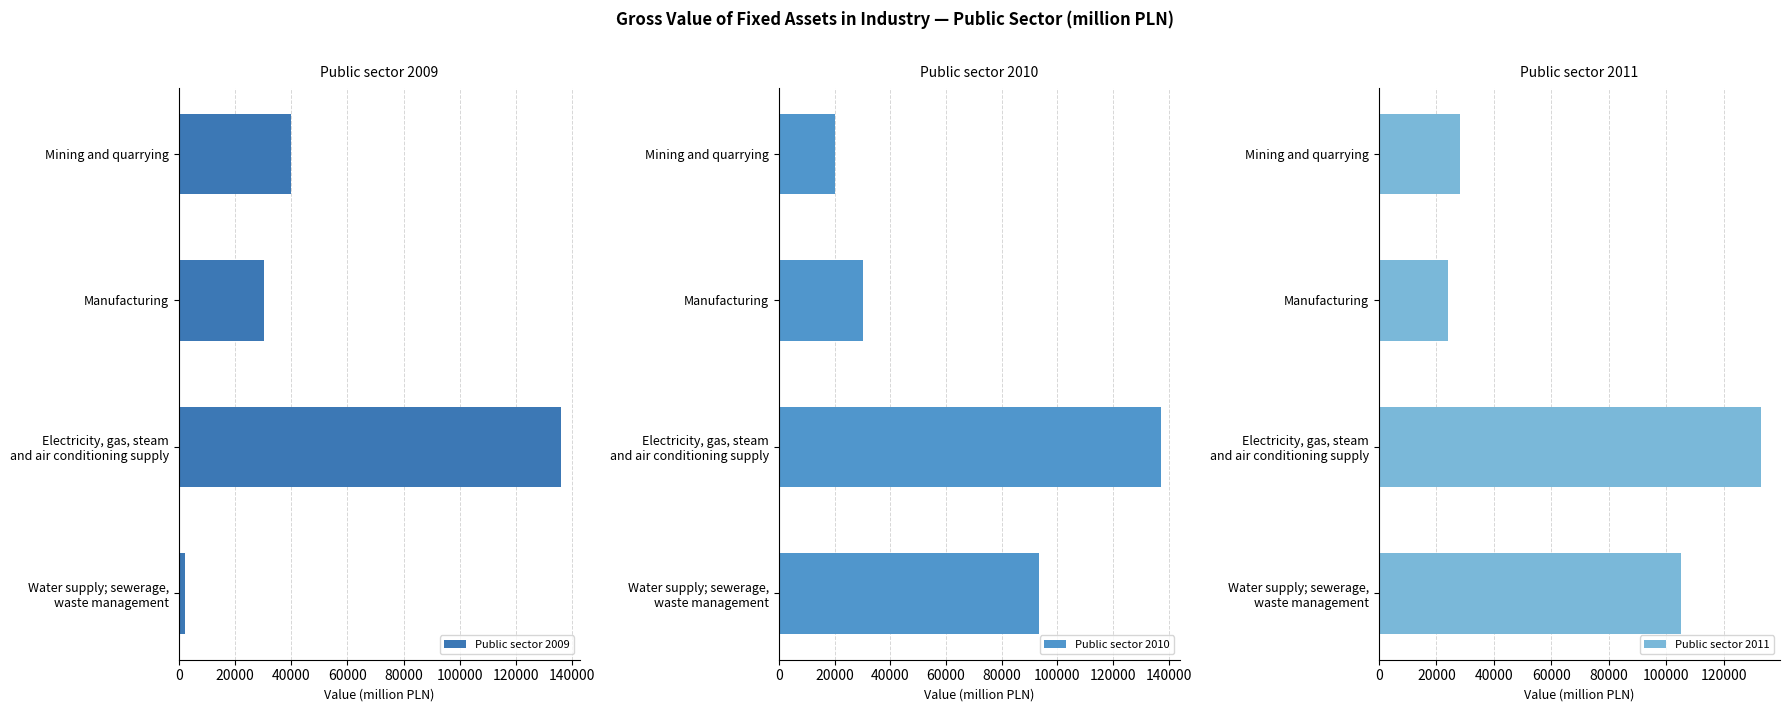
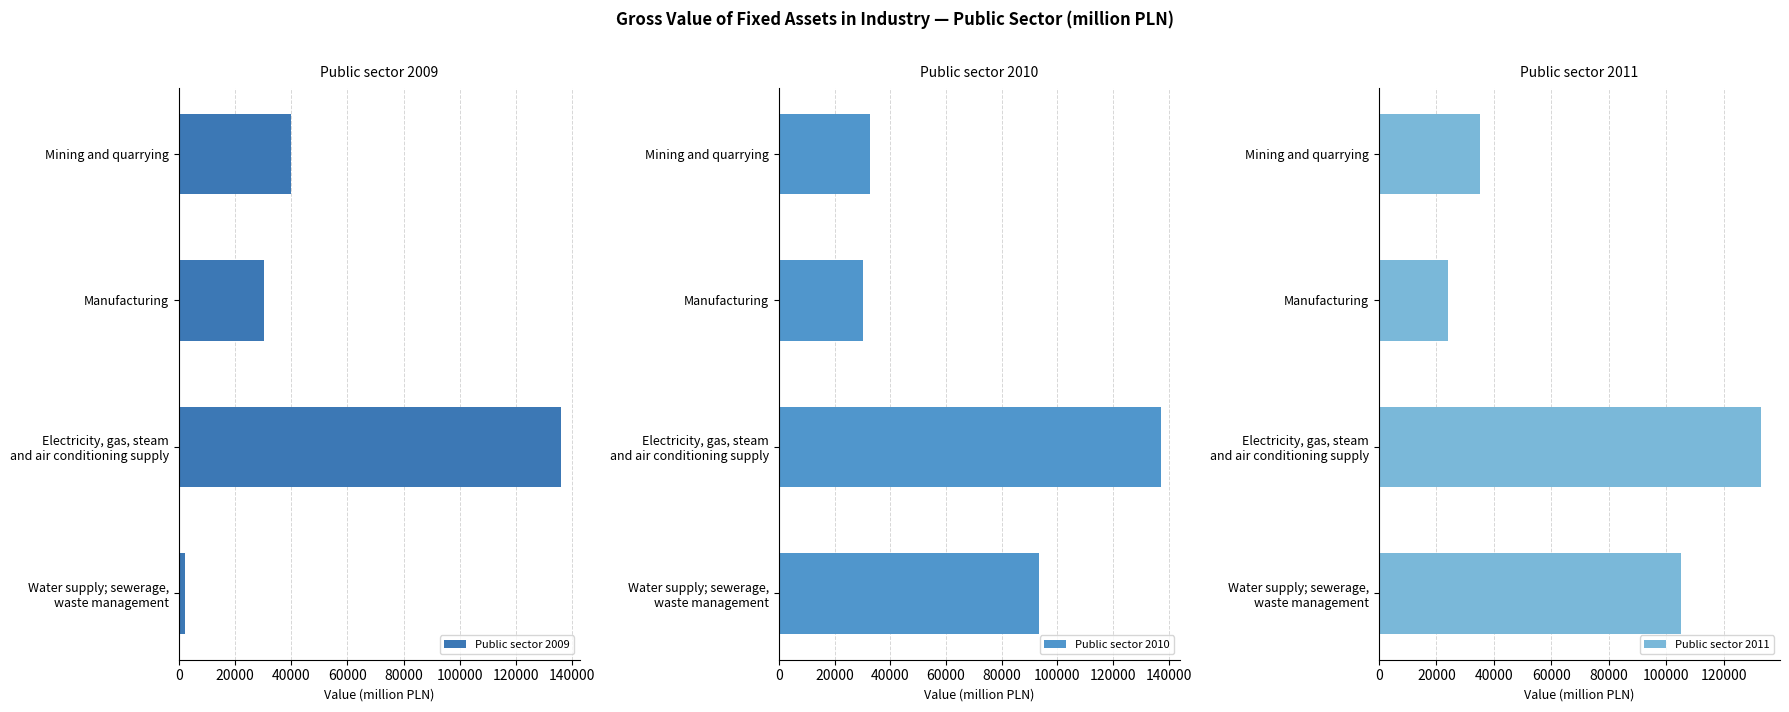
  {
    "Public sector 2009": {
      "Mining and quarrying": 40000,
      "Manufacturing": 30000,
      "Electricity, gas, steam and air conditioning supply": 136000,
      "Water supply; sewerage, waste management": 2000
    },
    "Public sector 2010": {
-     "Mining and quarrying": 20000,
+     "Mining and quarrying": 33000,
      "Manufacturing": 30000,
      "Electricity, gas, steam and air conditioning supply": 137000,
      "Water supply; sewerage, waste management": 93000
    },
    "Public sector 2011": {
-     "Mining and quarrying": 28000,
+     "Mining and quarrying": 35000,
      "Manufacturing": 24000,
      "Electricity, gas, steam and air conditioning supply": 133000,
      "Water supply; sewerage, waste management": 105000
    }
  }
